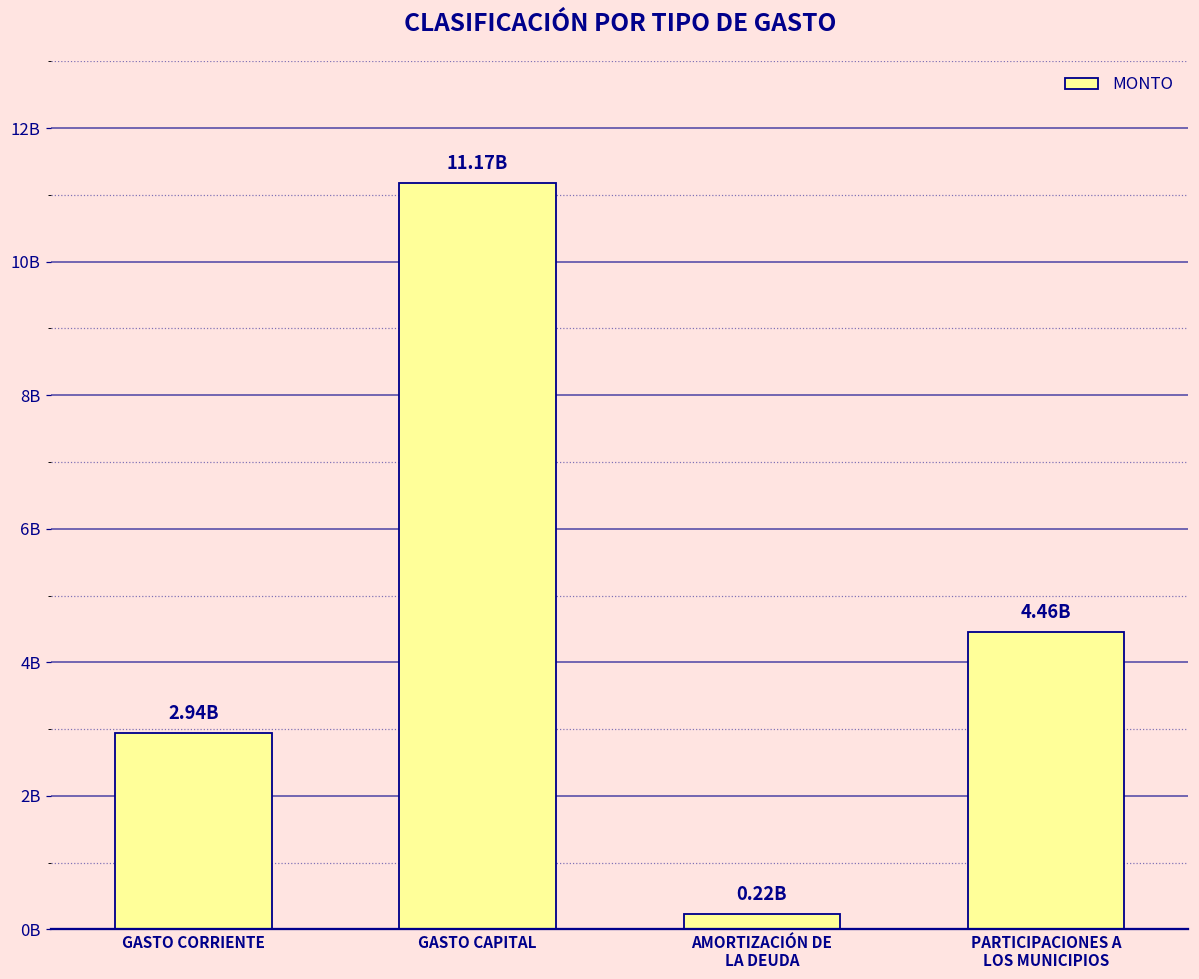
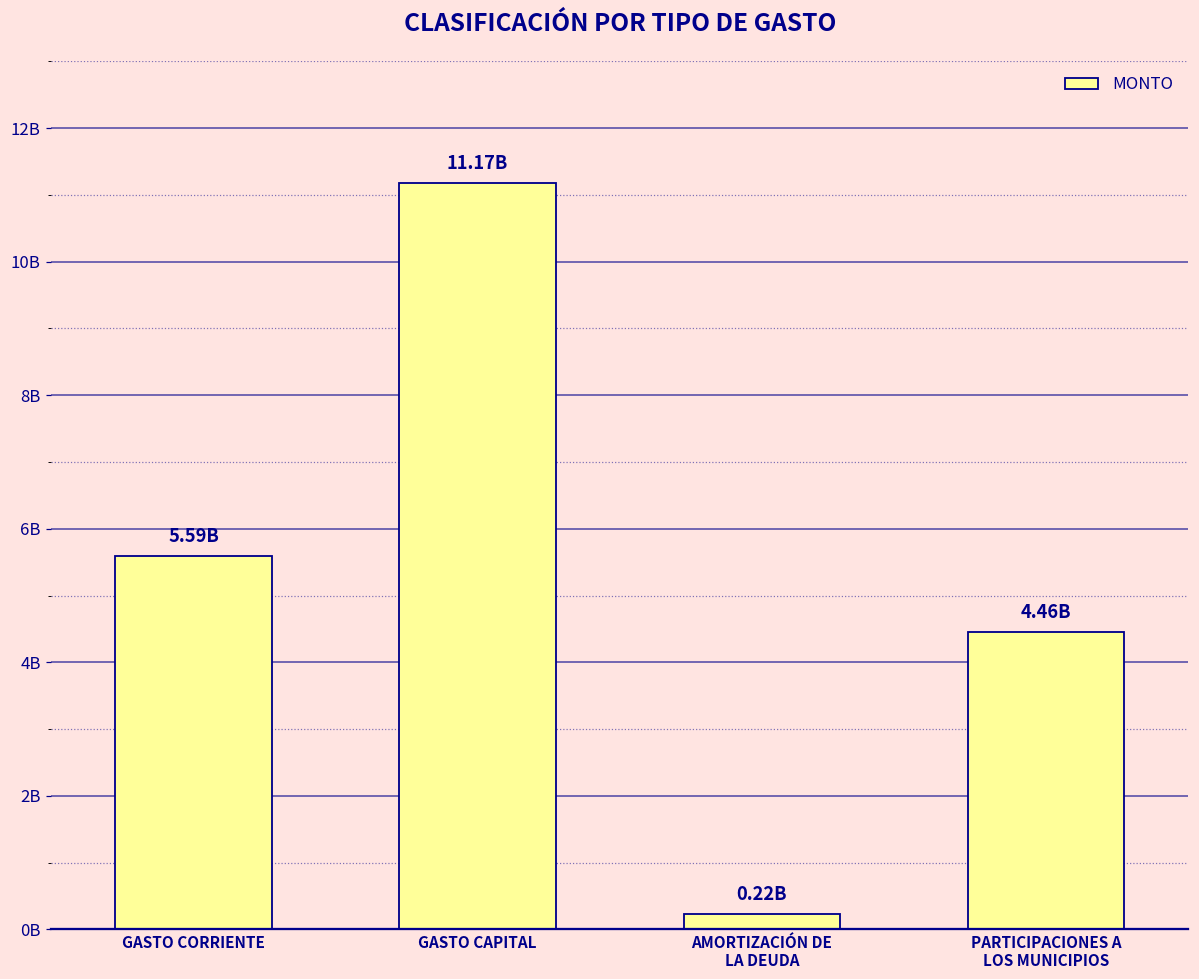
  {
-   "GASTO CORRIENTE": "2.94B",
+   "GASTO CORRIENTE": "5.59B",
    "GASTO CAPITAL": "11.17B",
    "AMORTIZACIÓN DE LA DEUDA": "0.22B",
    "PARTICIPACIONES A LOS MUNICIPIOS": "4.46B"
  }
